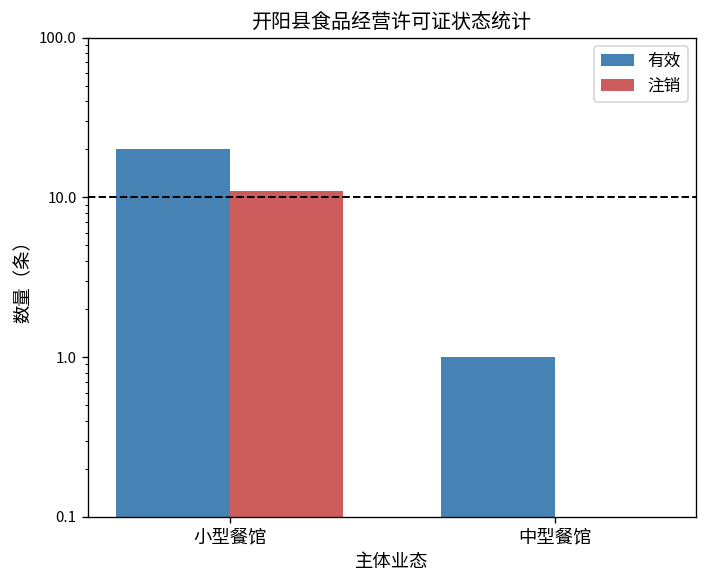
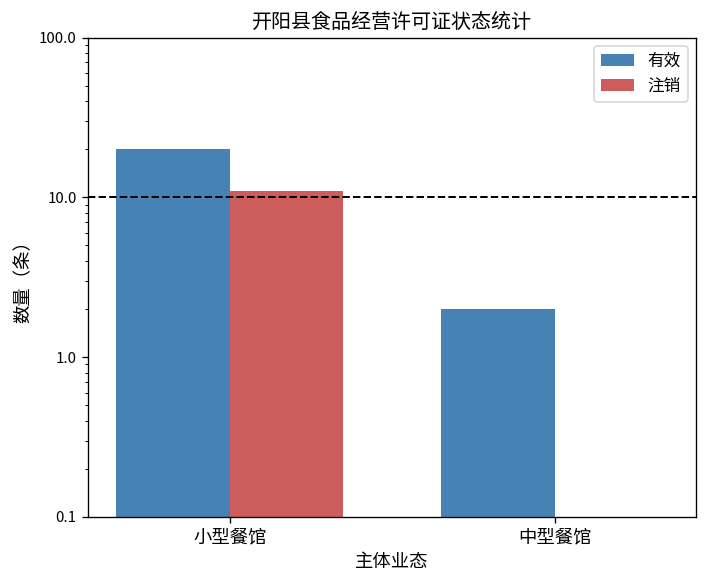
  {
    "有效": {
      "小型餐馆": 20,
-     "中型餐馆": 1
+     "中型餐馆": 2
    },
    "注销": {
      "小型餐馆": 11
    }
  }
